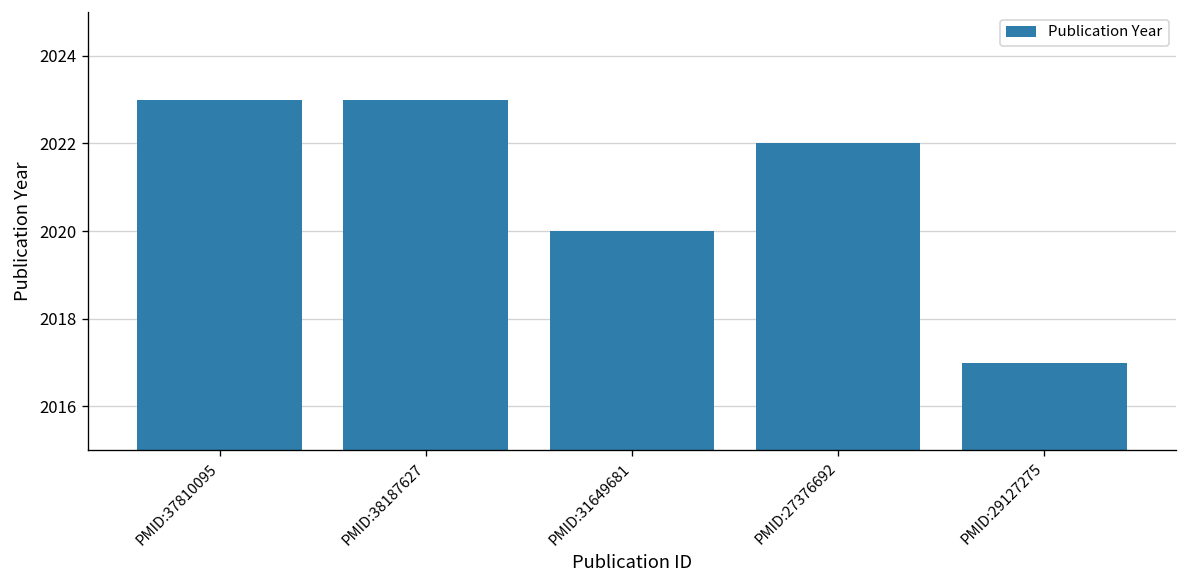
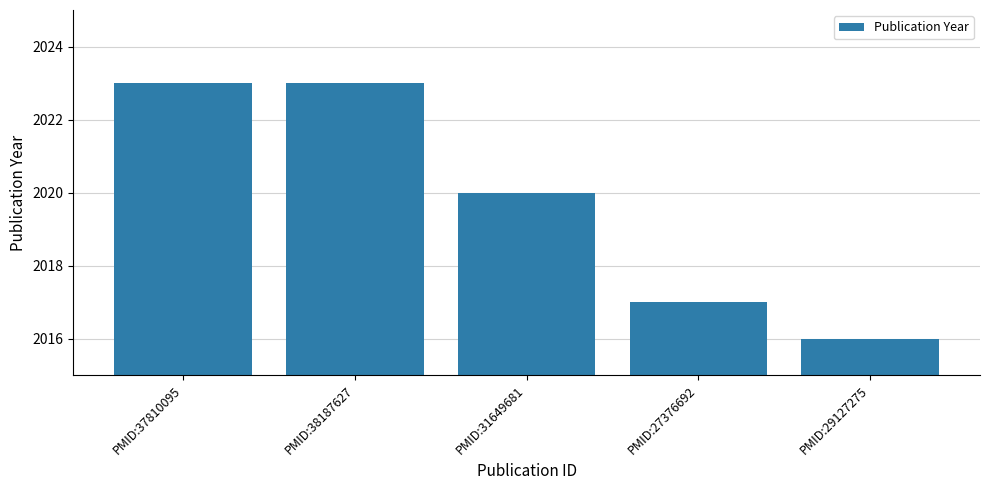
  {
    "PMID:37810095": 2023,
    "PMID:38187627": 2023,
    "PMID:31649681": 2020,
-   "PMID:27376692": 2022,
-   "PMID:29127275": 2017
+   "PMID:27376692": 2017,
+   "PMID:29127275": 2016
  }
